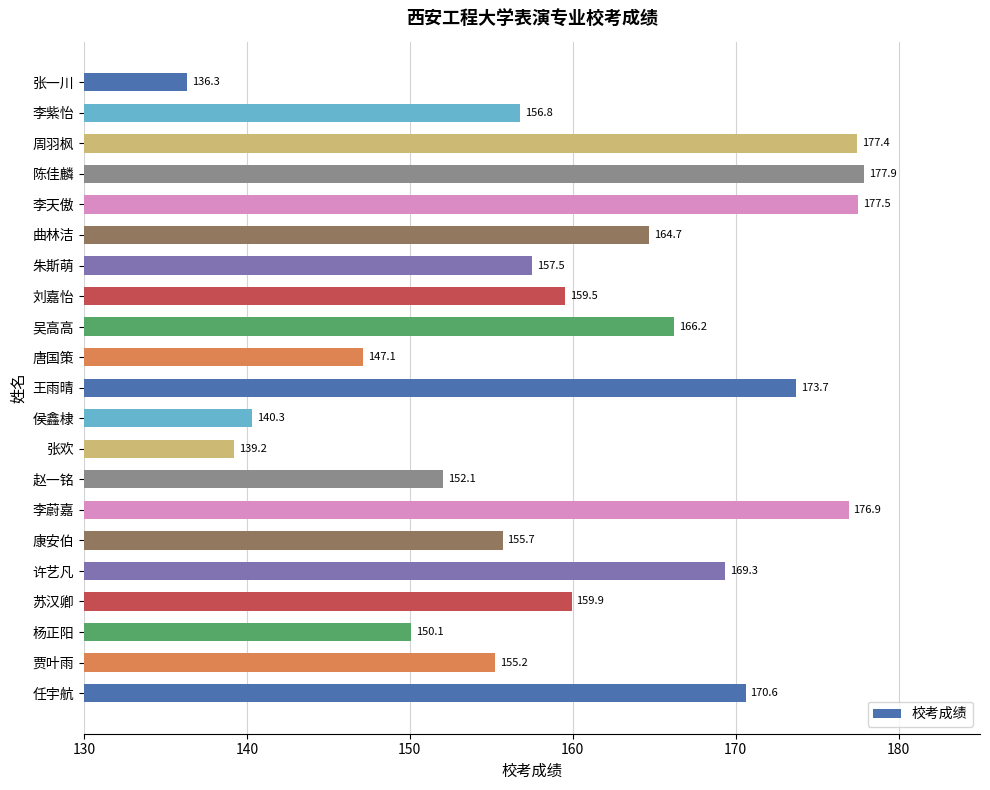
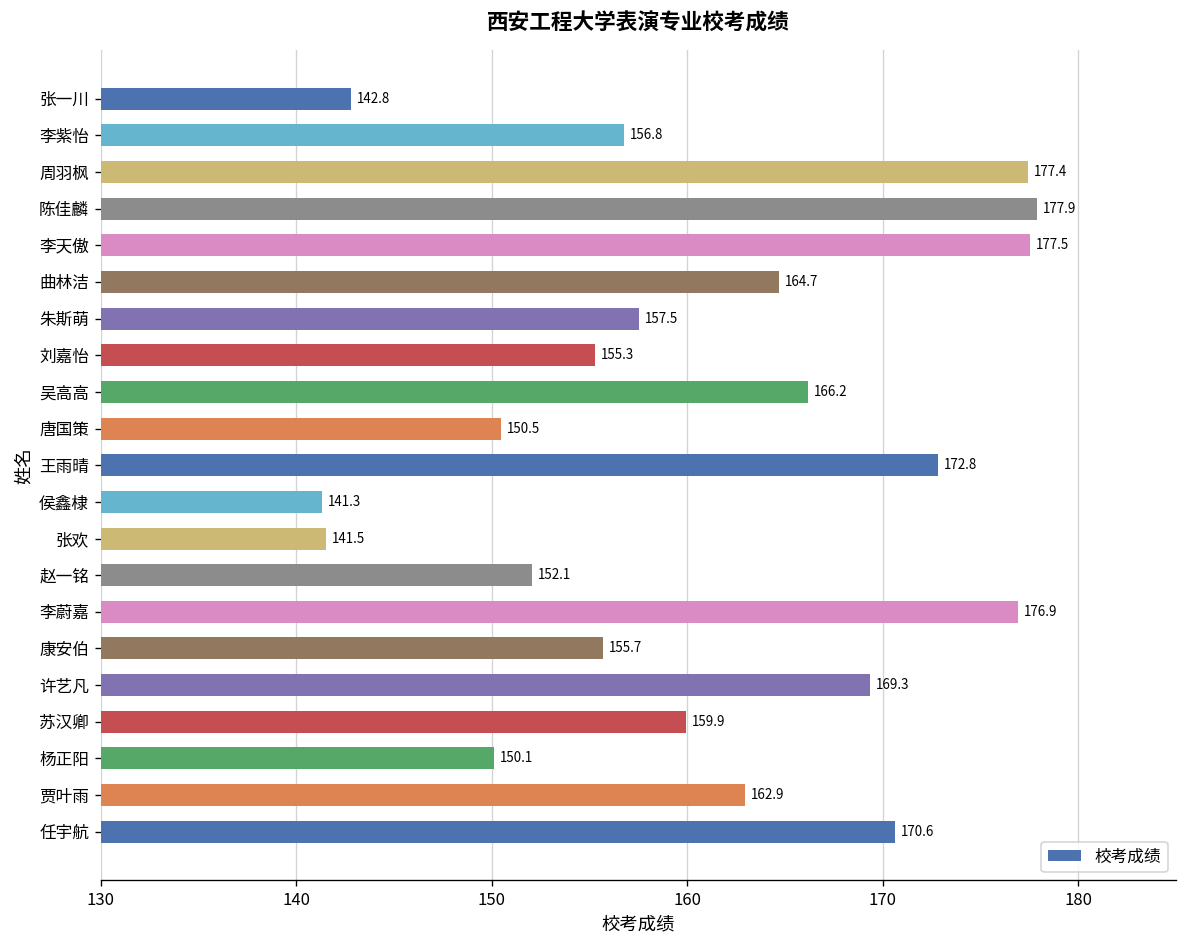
  {
-   "张一川": 136.3,
+   "张一川": 142.8,
    "李紫怡": 156.8,
    "周羽枫": 177.4,
    "陈佳麟": 177.9,
    "李天傲": 177.5,
    "曲林洁": 164.7,
    "朱斯萌": 157.5,
-   "刘嘉怡": 159.5,
+   "刘嘉怡": 155.3,
    "吴高高": 166.2,
-   "唐国策": 147.1,
-   "王雨晴": 173.7,
-   "侯鑫棣": 140.3,
-   "张欢": 139.2,
+   "唐国策": 150.5,
+   "王雨晴": 172.8,
+   "侯鑫棣": 141.3,
+   "张欢": 141.5,
    "赵一铭": 152.1,
    "李蔚嘉": 176.9,
    "康安伯": 155.7,
    "许艺凡": 169.3,
    "苏汉卿": 159.9,
    "杨正阳": 150.1,
-   "贾叶雨": 155.2,
+   "贾叶雨": 162.9,
    "任宇航": 170.6
  }
